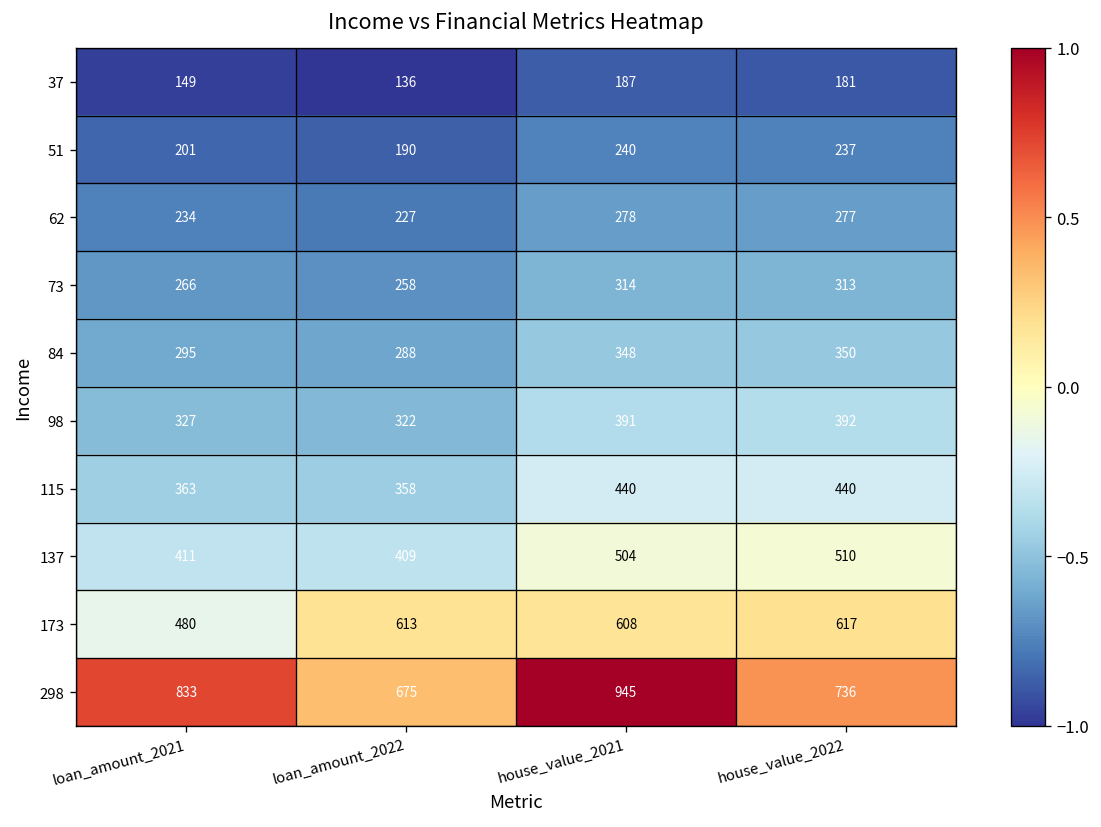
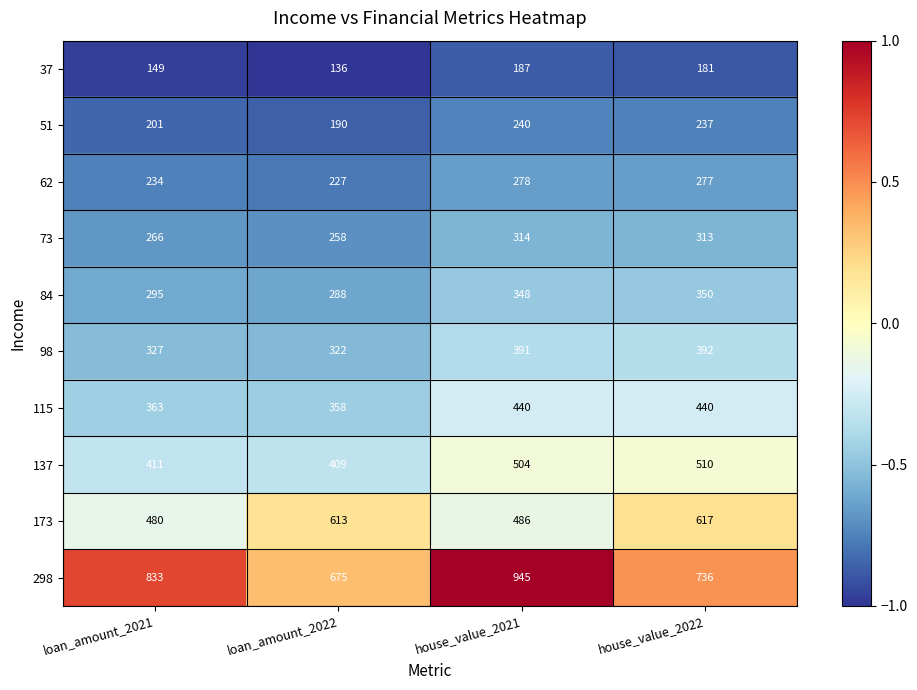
  {
    "37": {
      "loan_amount_2021": 149,
      "loan_amount_2022": 136,
      "house_value_2021": 187,
      "house_value_2022": 181
    },
    "51": {
      "loan_amount_2021": 201,
      "loan_amount_2022": 190,
      "house_value_2021": 240,
      "house_value_2022": 237
    },
    "62": {
      "loan_amount_2021": 234,
      "loan_amount_2022": 227,
      "house_value_2021": 278,
      "house_value_2022": 277
    },
    "73": {
      "loan_amount_2021": 266,
      "loan_amount_2022": 258,
      "house_value_2021": 314,
      "house_value_2022": 313
    },
    "84": {
      "loan_amount_2021": 295,
      "loan_amount_2022": 288,
      "house_value_2021": 348,
      "house_value_2022": 350
    },
    "98": {
      "loan_amount_2021": 327,
      "loan_amount_2022": 322,
      "house_value_2021": 391,
      "house_value_2022": 392
    },
    "115": {
      "loan_amount_2021": 363,
      "loan_amount_2022": 358,
      "house_value_2021": 440,
      "house_value_2022": 440
    },
    "137": {
      "loan_amount_2021": 411,
      "loan_amount_2022": 409,
      "house_value_2021": 504,
      "house_value_2022": 510
    },
    "173": {
      "loan_amount_2021": 480,
      "loan_amount_2022": 613,
-     "house_value_2021": 608,
+     "house_value_2021": 486,
      "house_value_2022": 617
    },
    "298": {
      "loan_amount_2021": 833,
      "loan_amount_2022": 675,
      "house_value_2021": 945,
      "house_value_2022": 736
    }
  }
